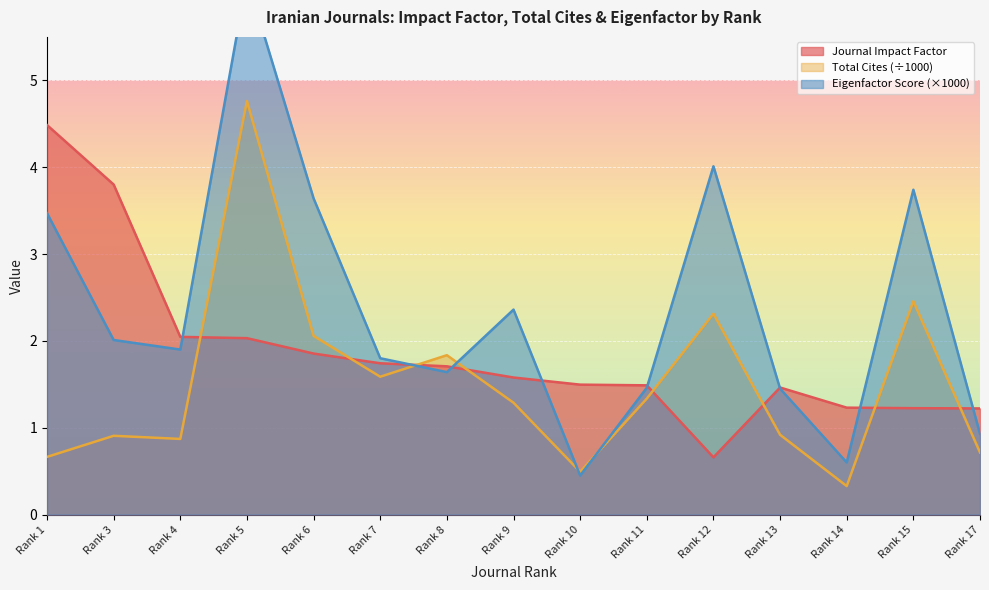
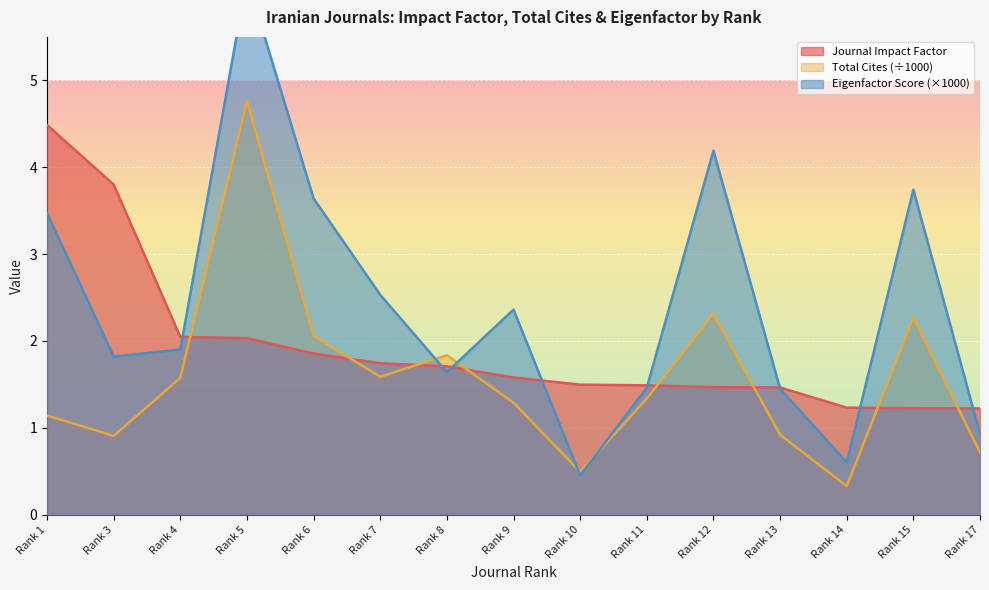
  {
    "Journal Impact Factor": {
      "Rank 1": 4.5,
      "Rank 3": 3.8,
      "Rank 4": 2.0,
      "Rank 5": 2.0,
      "Rank 6": 1.9,
      "Rank 7": 1.7,
      "Rank 8": 1.7,
      "Rank 9": 1.6,
      "Rank 10": 1.5,
-     "Rank 12": 0.7,
+     "Rank 12": 1.5,
      "Rank 14": 1.2,
      "Rank 15": 1.2,
      "Rank 17": 1.2
    },
    "Total Cites (÷1000)": {
-     "Rank 1": 0.7,
+     "Rank 1": 1.1,
      "Rank 3": 0.9,
-     "Rank 4": 0.9,
+     "Rank 4": 1.6,
      "Rank 5": 4.8,
      "Rank 6": 2.1,
      "Rank 7": 1.6,
      "Rank 8": 1.8,
      "Rank 9": 1.3,
      "Rank 10": 0.5,
      "Rank 11": 1.3,
      "Rank 12": 2.3,
      "Rank 13": 0.9,
      "Rank 14": 0.3,
-     "Rank 15": 2.5,
+     "Rank 15": 2.3,
      "Rank 17": 0.7
    },
    "Eigenfactor Score (×1000)": {
      "Rank 1": 3.5,
-     "Rank 3": 2.0,
+     "Rank 3": 1.8,
      "Rank 4": 1.9,
      "Rank 6": 3.6,
-     "Rank 7": 1.8,
+     "Rank 7": 2.5,
      "Rank 8": 1.6,
      "Rank 9": 2.4,
      "Rank 10": 0.5,
-     "Rank 12": 4.0,
+     "Rank 12": 4.2,
      "Rank 14": 0.6,
      "Rank 15": 3.7,
      "Rank 17": 0.9
    }
  }
